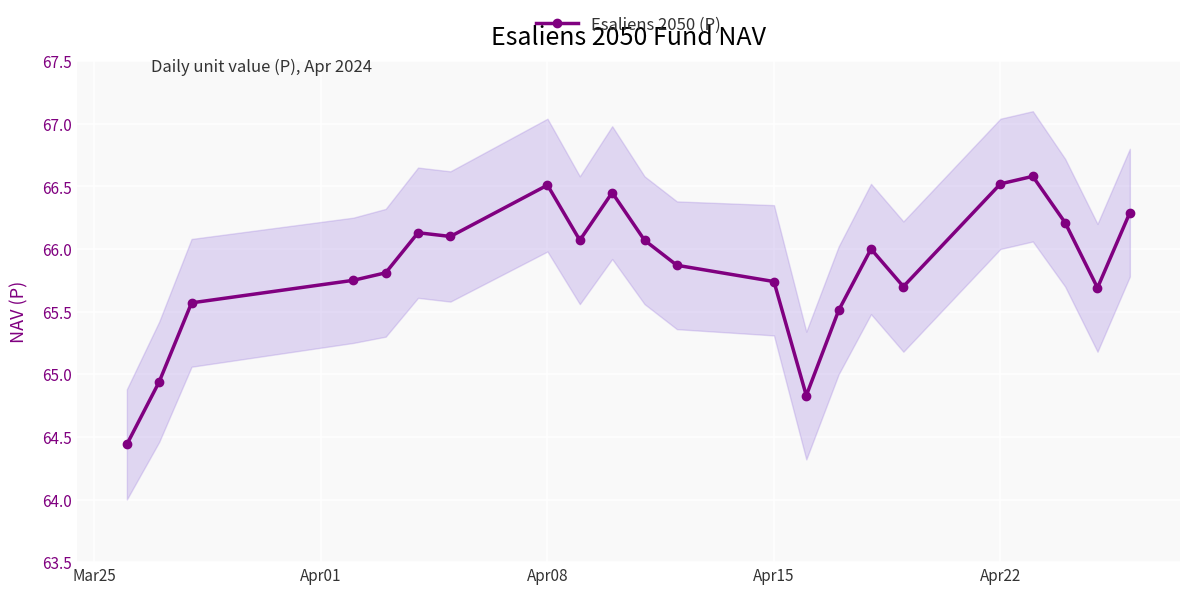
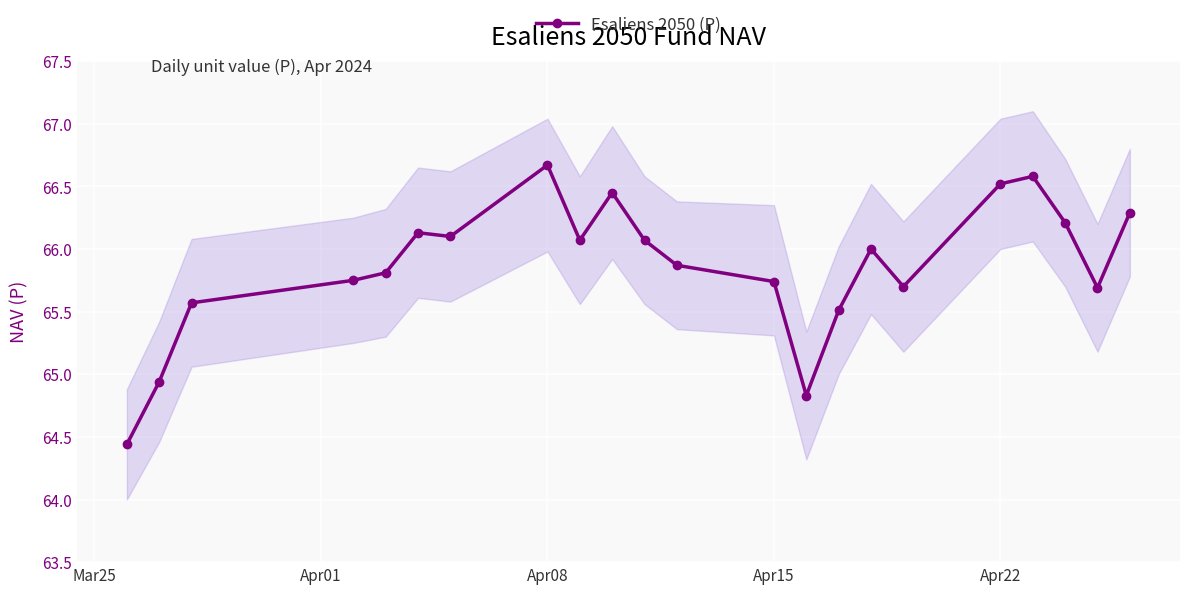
  {
    "Esaliens 2050 (P)": {
-     "Apr08": 66.51,
+     "Apr08": 66.67,
      "Apr15": 65.74,
      "Apr22": 66.52
    }
  }
